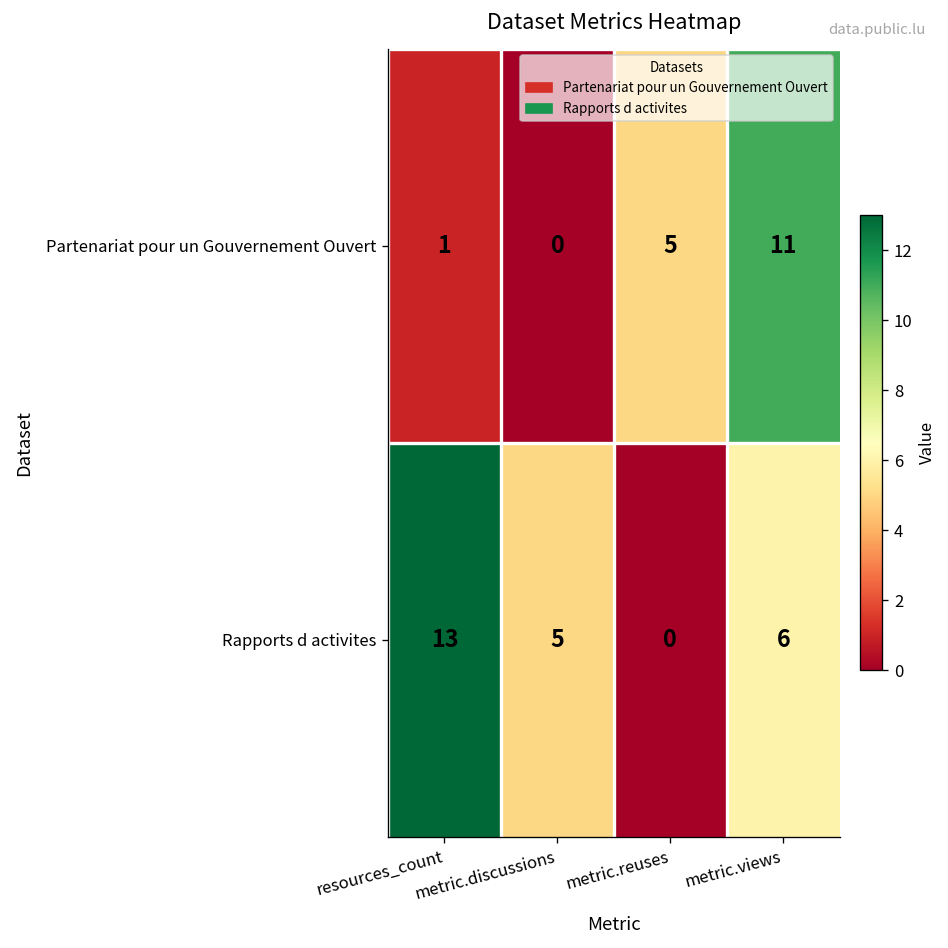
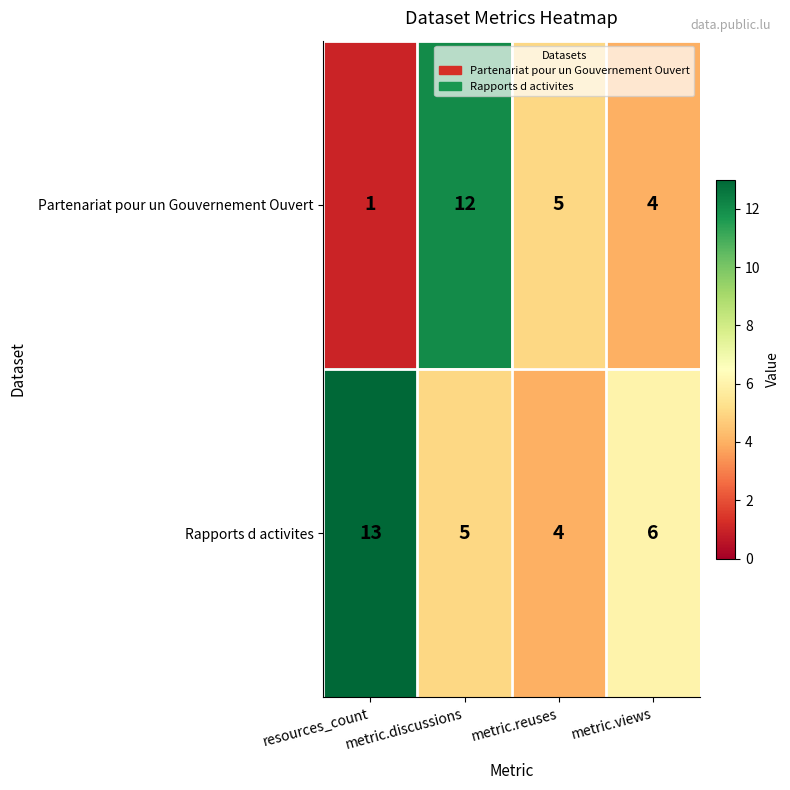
  {
    "Partenariat pour un Gouvernement Ouvert": {
      "resources_count": 1,
-     "metric.discussions": 0,
+     "metric.discussions": 12,
      "metric.reuses": 5,
-     "metric.views": 11
+     "metric.views": 4
    },
    "Rapports d activites": {
      "resources_count": 13,
      "metric.discussions": 5,
-     "metric.reuses": 0,
+     "metric.reuses": 4,
      "metric.views": 6
    }
  }
